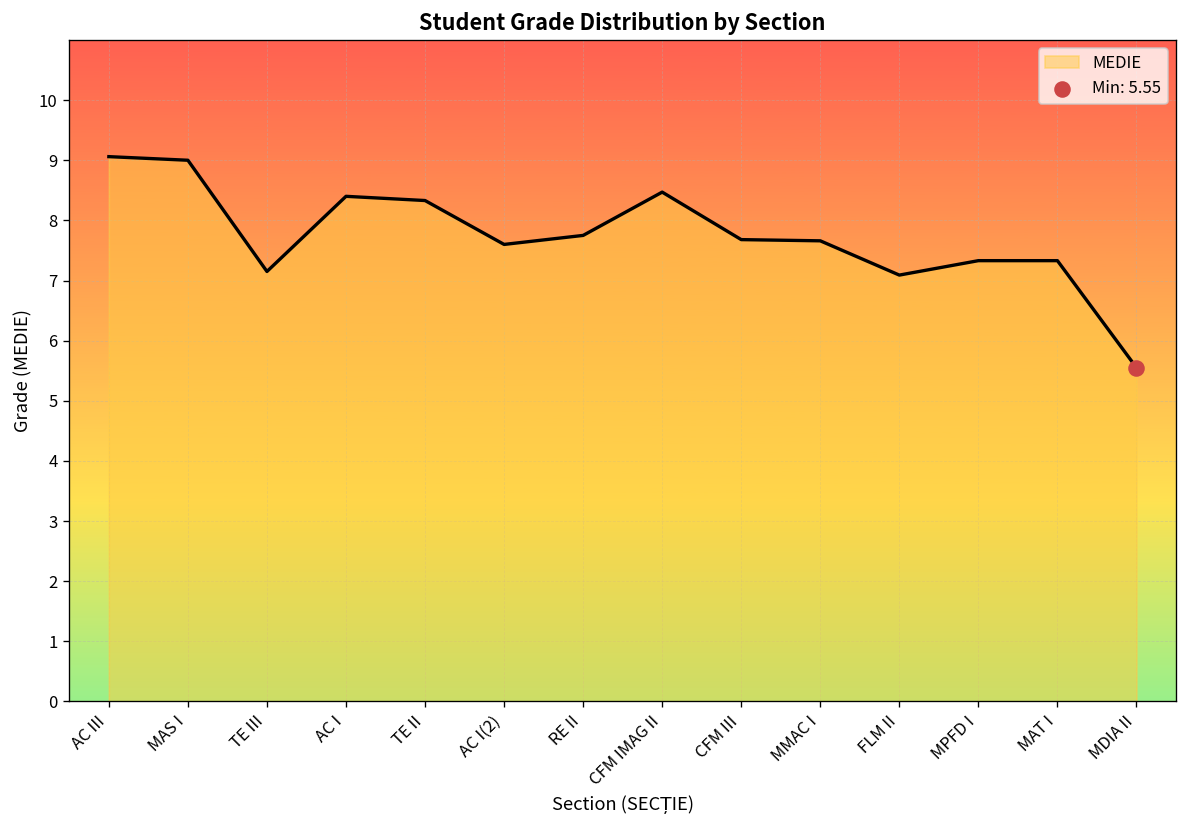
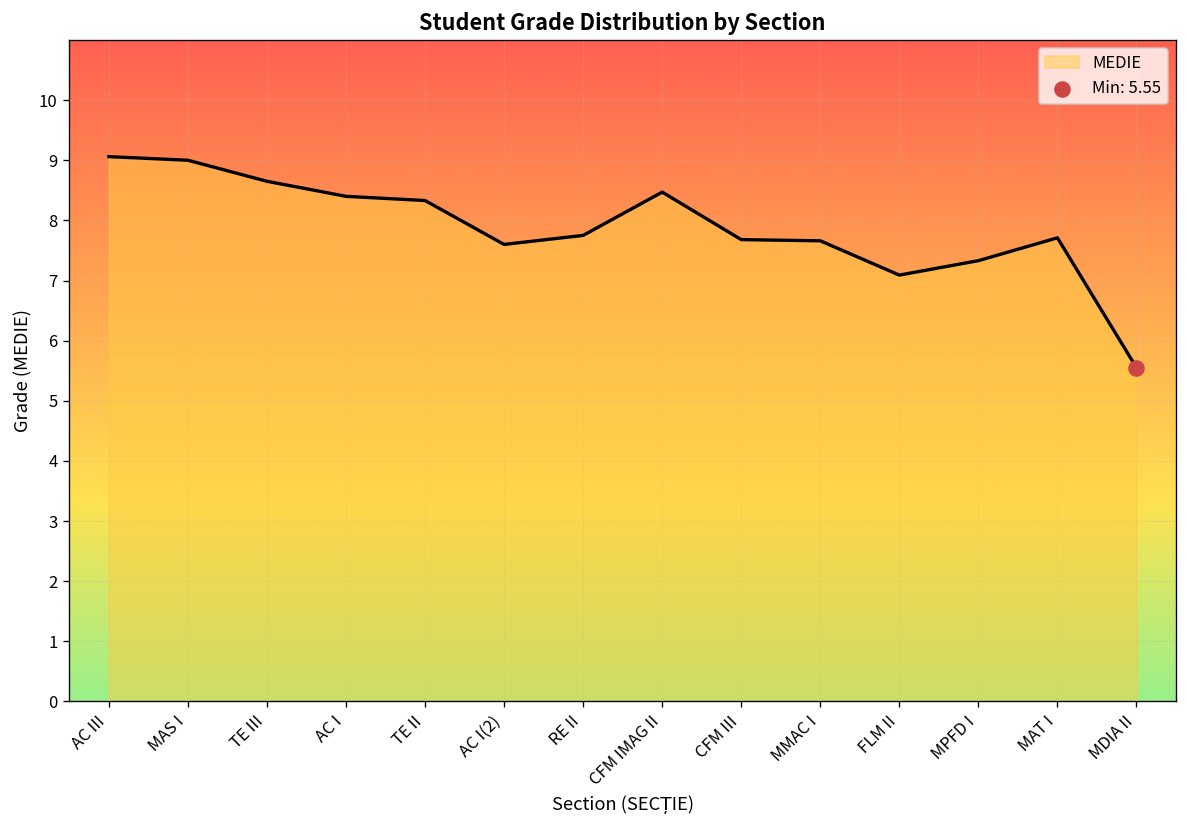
  {
    "MEDIE": {
      "AC III": 9.1,
      "MAS I": 9.0,
-     "TE III": 7.2,
+     "TE III": 8.7,
      "AC I": 8.4,
      "TE II": 8.3,
      "AC I(2)": 7.6,
      "RE II": 7.8,
      "CFM IMAG II": 8.5,
      "CFM III": 7.7,
      "MMAC I": 7.7,
      "FLM II": 7.1,
      "MPFD I": 7.3,
-     "MAT I": 7.3
+     "MAT I": 7.7
    }
  }
